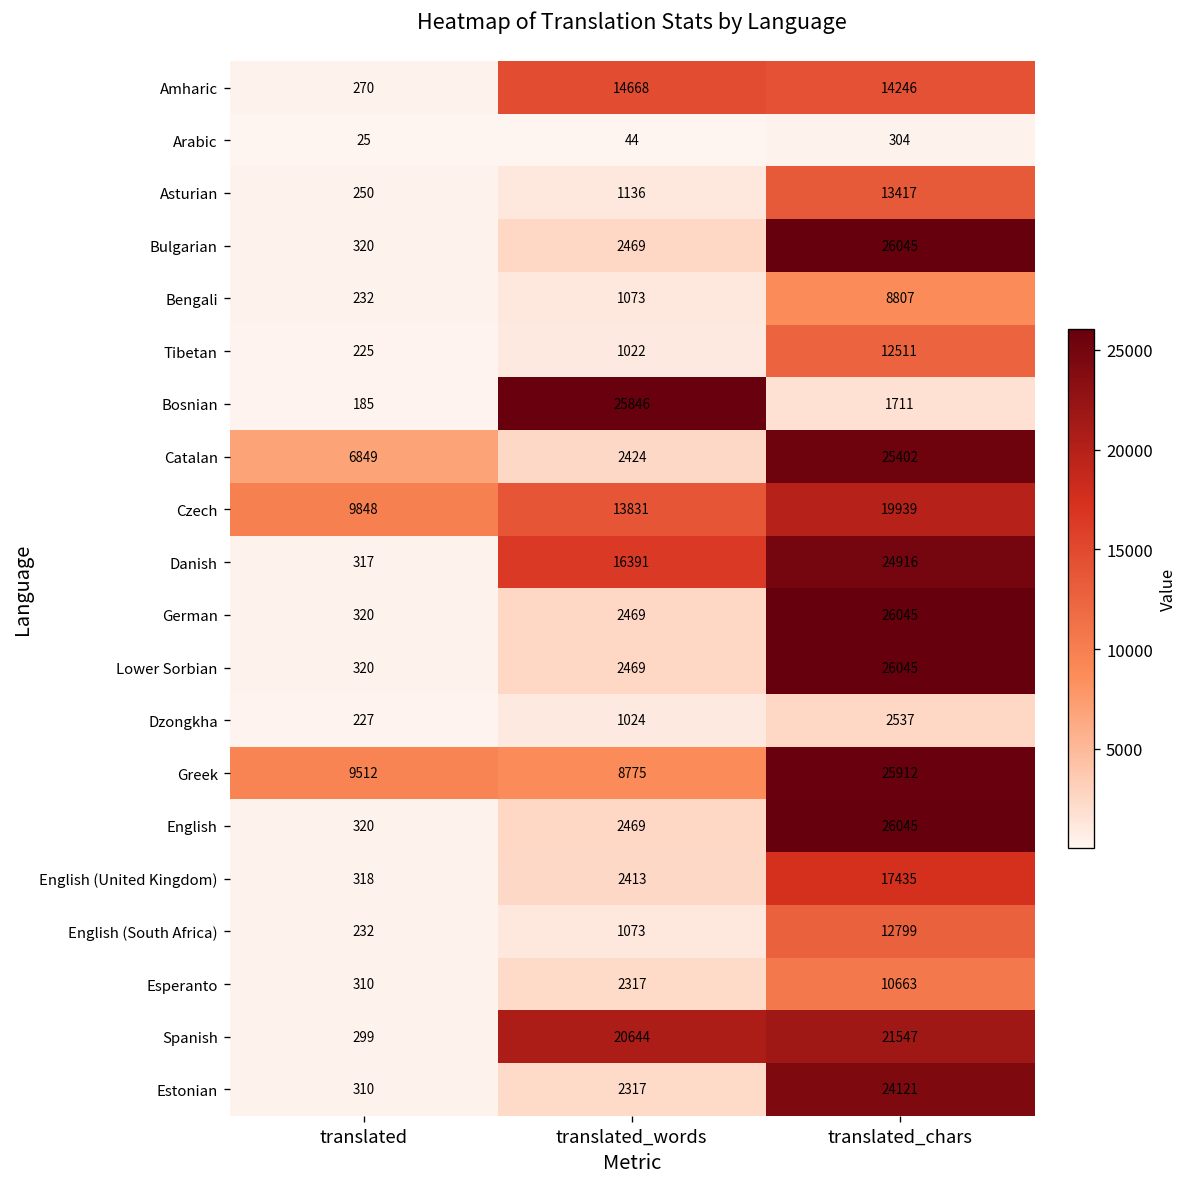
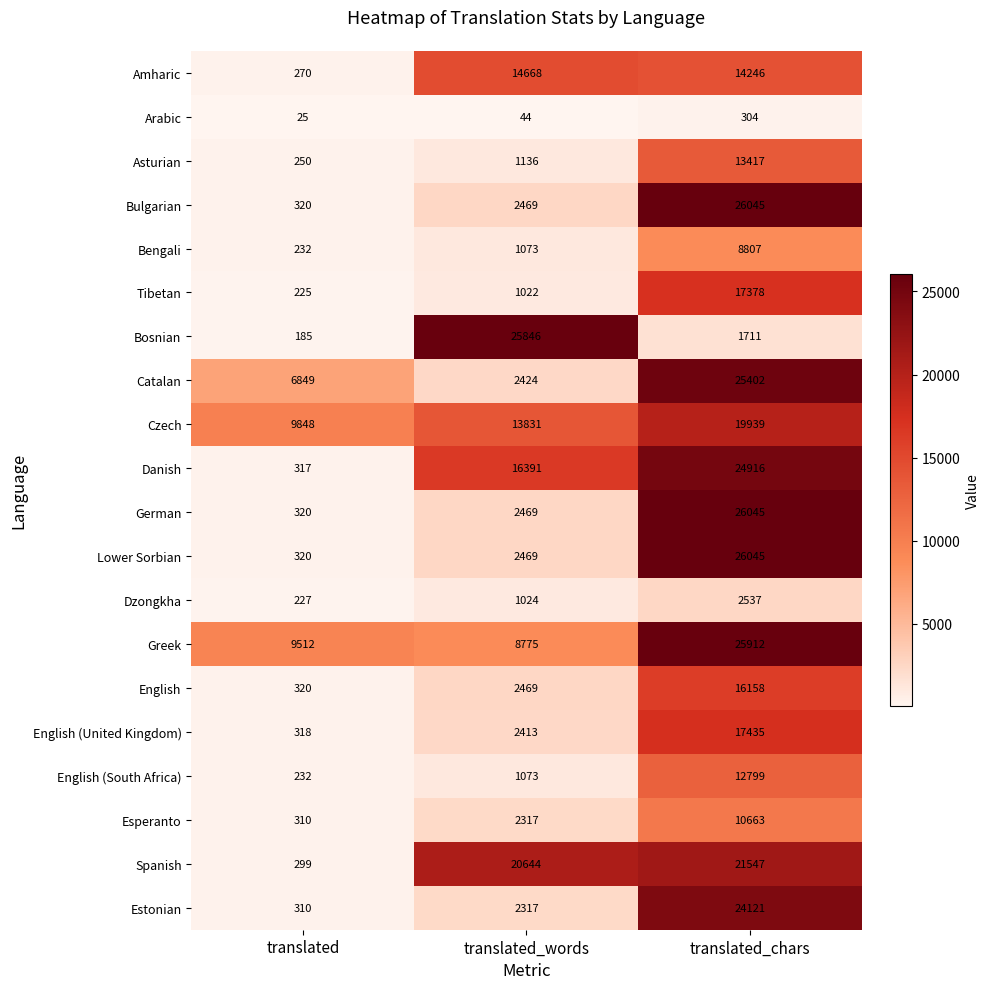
  {
    "Amharic": {
      "translated": 270,
      "translated_words": 14668,
      "translated_chars": 14246
    },
    "Arabic": {
      "translated": 25,
      "translated_words": 44,
      "translated_chars": 304
    },
    "Asturian": {
      "translated": 250,
      "translated_words": 1136,
      "translated_chars": 13417
    },
    "Bulgarian": {
      "translated": 320,
      "translated_words": 2469,
      "translated_chars": 26045
    },
    "Bengali": {
      "translated": 232,
      "translated_words": 1073,
      "translated_chars": 8807
    },
    "Tibetan": {
      "translated": 225,
      "translated_words": 1022,
-     "translated_chars": 12511
+     "translated_chars": 17378
    },
    "Bosnian": {
      "translated": 185,
      "translated_words": 25846,
      "translated_chars": 1711
    },
    "Catalan": {
      "translated": 6849,
      "translated_words": 2424,
      "translated_chars": 25402
    },
    "Czech": {
      "translated": 9848,
      "translated_words": 13831,
      "translated_chars": 19939
    },
    "Danish": {
      "translated": 317,
      "translated_words": 16391,
      "translated_chars": 24916
    },
    "German": {
      "translated": 320,
      "translated_words": 2469,
      "translated_chars": 26045
    },
    "Lower Sorbian": {
      "translated": 320,
      "translated_words": 2469,
      "translated_chars": 26045
    },
    "Dzongkha": {
      "translated": 227,
      "translated_words": 1024,
      "translated_chars": 2537
    },
    "Greek": {
      "translated": 9512,
      "translated_words": 8775,
      "translated_chars": 25912
    },
    "English": {
      "translated": 320,
      "translated_words": 2469,
-     "translated_chars": 26045
+     "translated_chars": 16158
    },
    "English (United Kingdom)": {
      "translated": 318,
      "translated_words": 2413,
      "translated_chars": 17435
    },
    "English (South Africa)": {
      "translated": 232,
      "translated_words": 1073,
      "translated_chars": 12799
    },
    "Esperanto": {
      "translated": 310,
      "translated_words": 2317,
      "translated_chars": 10663
    },
    "Spanish": {
      "translated": 299,
      "translated_words": 20644,
      "translated_chars": 21547
    },
    "Estonian": {
      "translated": 310,
      "translated_words": 2317,
      "translated_chars": 24121
    }
  }
